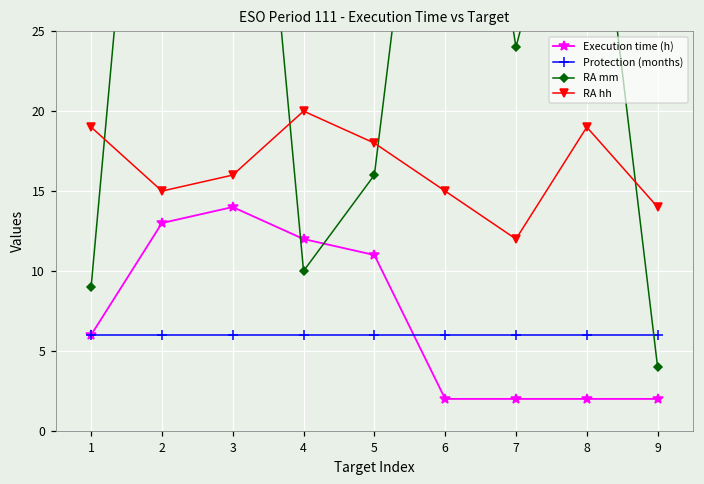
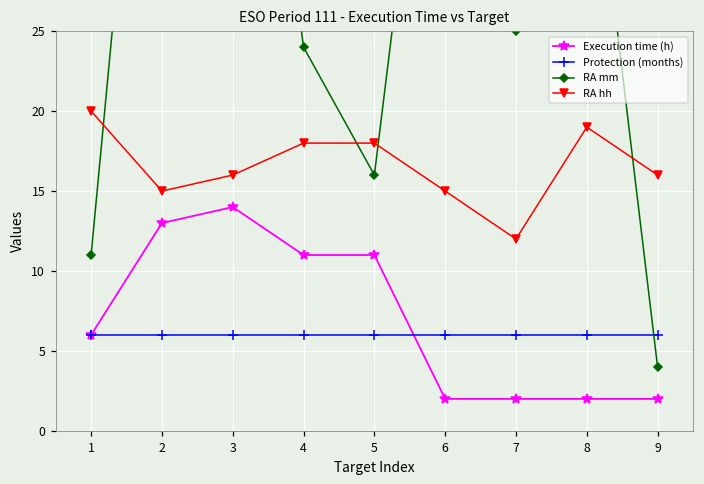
  {
    "Execution time (h)": {
      "2": 13,
      "3": 14,
-     "4": 12,
+     "4": 11,
      "5": 11,
      "6": 2,
      "7": 2,
      "8": 2,
      "9": 2
    },
    "Protection (months)": {
      "2": 6,
      "3": 6,
      "4": 6,
      "5": 6,
      "6": 6,
      "7": 6,
      "8": 6,
      "9": 6
    },
    "RA mm": {
-     "1": 9,
-     "4": 10,
+     "1": 11,
+     "4": 24,
      "5": 16,
-     "7": 24,
+     "7": 25,
      "9": 4
    },
    "RA hh": {
-     "1": 19,
+     "1": 20,
      "2": 15,
      "3": 16,
-     "4": 20,
+     "4": 18,
      "5": 18,
      "6": 15,
      "7": 12,
      "8": 19,
-     "9": 14
+     "9": 16
    }
  }
